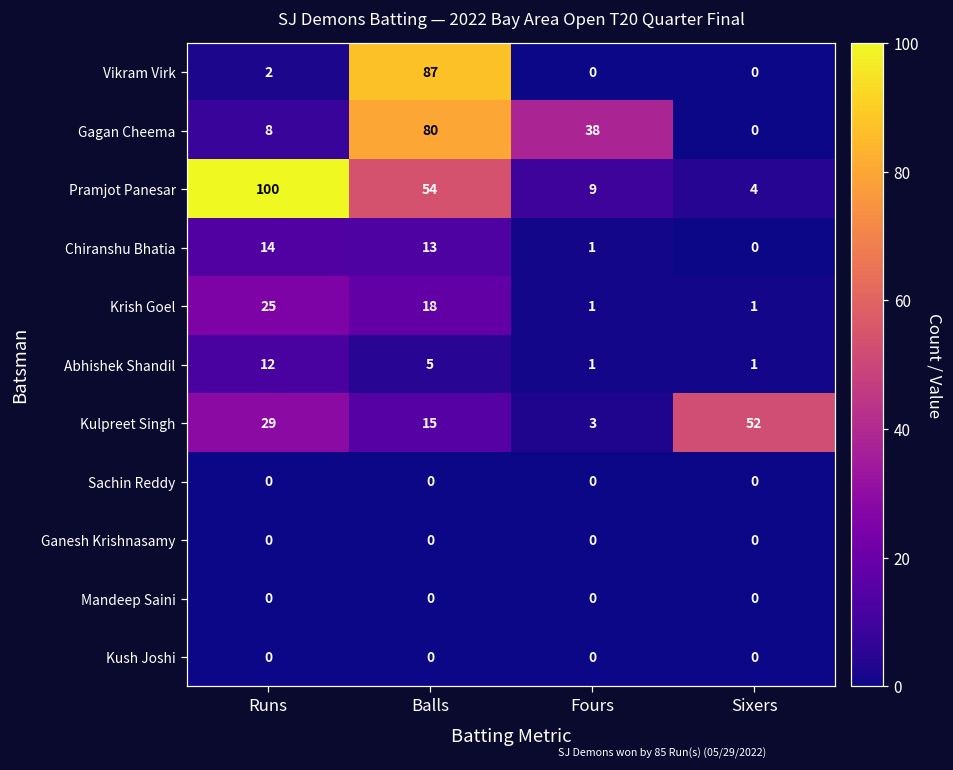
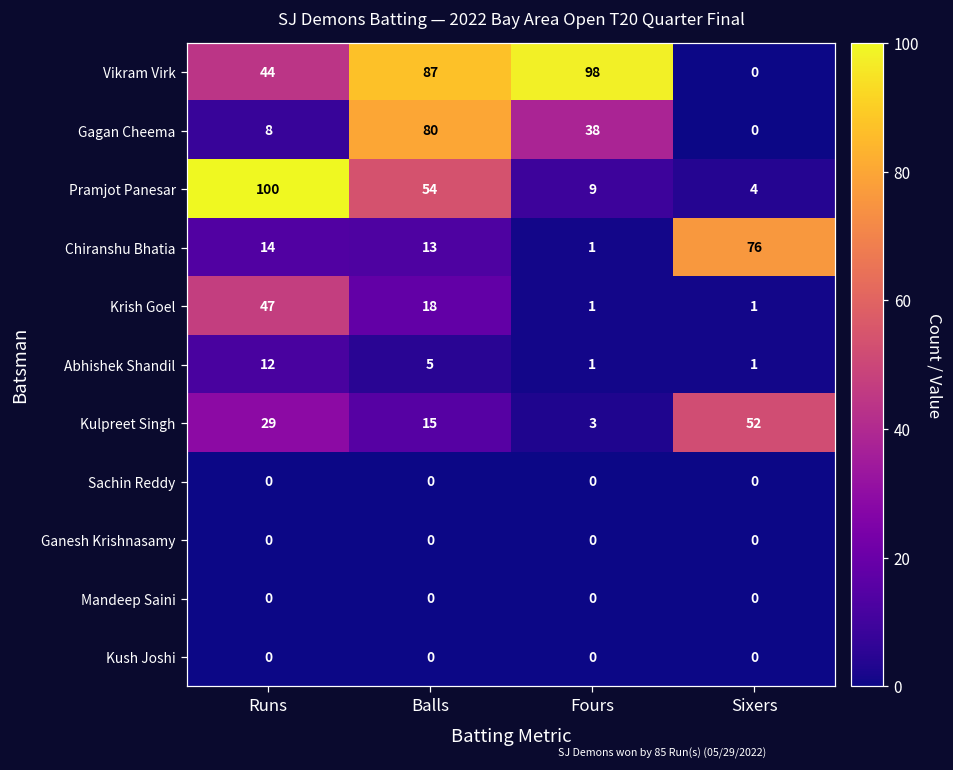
  {
    "Vikram Virk": {
-     "Runs": 2,
+     "Runs": 44,
      "Balls": 87,
-     "Fours": 0,
+     "Fours": 98,
      "Sixers": 0
    },
    "Gagan Cheema": {
      "Runs": 8,
      "Balls": 80,
      "Fours": 38,
      "Sixers": 0
    },
    "Pramjot Panesar": {
      "Runs": 100,
      "Balls": 54,
      "Fours": 9,
      "Sixers": 4
    },
    "Chiranshu Bhatia": {
      "Runs": 14,
      "Balls": 13,
      "Fours": 1,
-     "Sixers": 0
+     "Sixers": 76
    },
    "Krish Goel": {
-     "Runs": 25,
+     "Runs": 47,
      "Balls": 18,
      "Fours": 1,
      "Sixers": 1
    },
    "Abhishek Shandil": {
      "Runs": 12,
      "Balls": 5,
      "Fours": 1,
      "Sixers": 1
    },
    "Kulpreet Singh": {
      "Runs": 29,
      "Balls": 15,
      "Fours": 3,
      "Sixers": 52
    },
    "Sachin Reddy": {
      "Runs": 0,
      "Balls": 0,
      "Fours": 0,
      "Sixers": 0
    },
    "Ganesh Krishnasamy": {
      "Runs": 0,
      "Balls": 0,
      "Fours": 0,
      "Sixers": 0
    },
    "Mandeep Saini": {
      "Runs": 0,
      "Balls": 0,
      "Fours": 0,
      "Sixers": 0
    },
    "Kush Joshi": {
      "Runs": 0,
      "Balls": 0,
      "Fours": 0,
      "Sixers": 0
    }
  }
